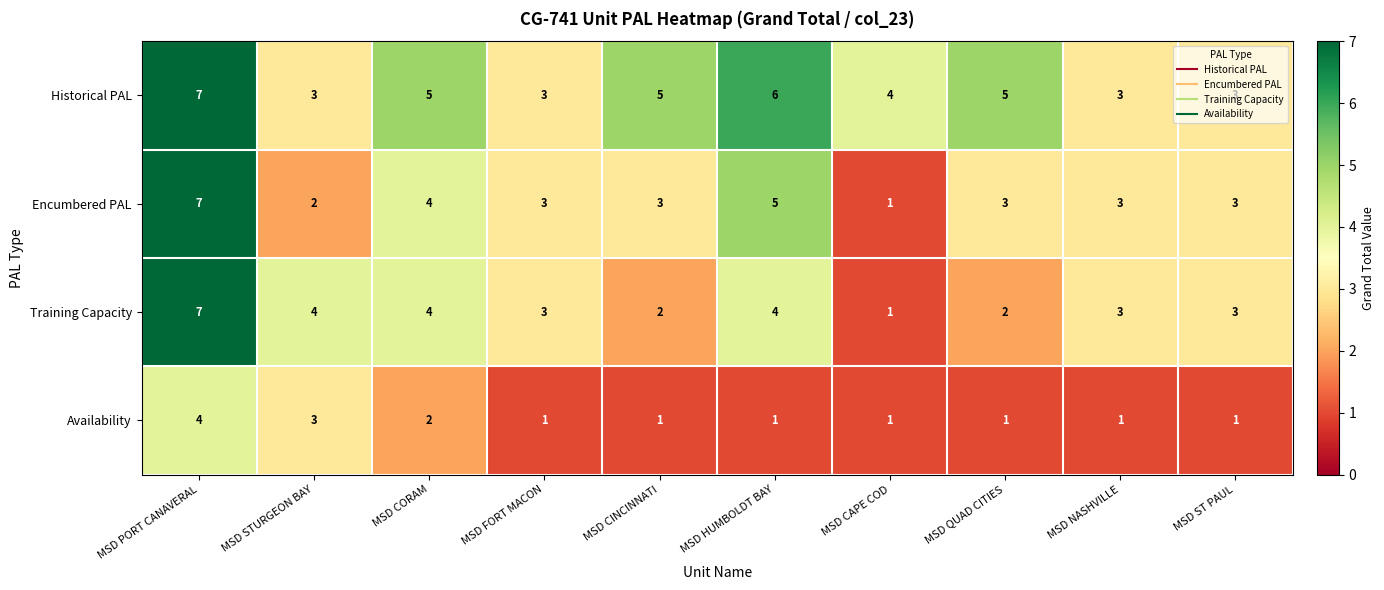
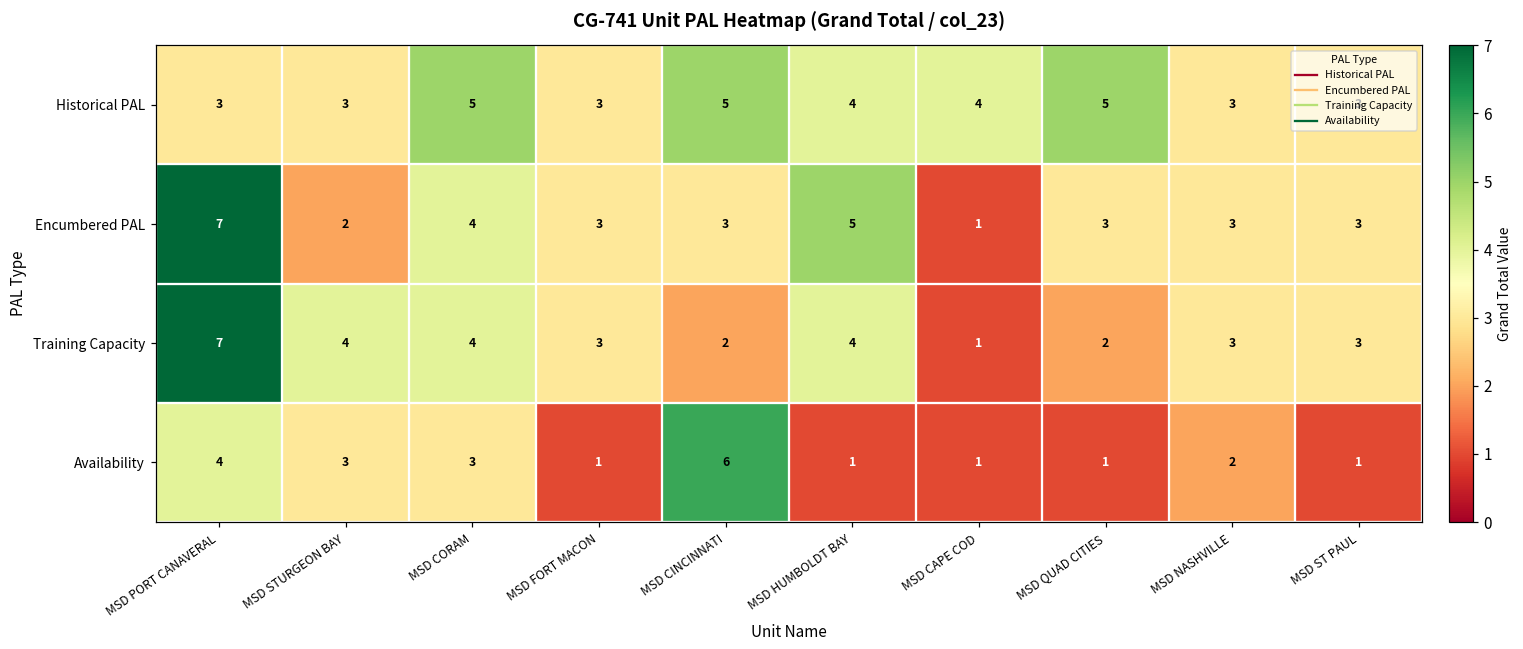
  {
    "Historical PAL": {
-     "MSD PORT CANAVERAL": 7,
+     "MSD PORT CANAVERAL": 3,
      "MSD STURGEON BAY": 3,
      "MSD CORAM": 5,
      "MSD FORT MACON": 3,
      "MSD CINCINNATI": 5,
-     "MSD HUMBOLDT BAY": 6,
+     "MSD HUMBOLDT BAY": 4,
      "MSD CAPE COD": 4,
      "MSD QUAD CITIES": 5,
      "MSD NASHVILLE": 3
    },
    "Encumbered PAL": {
      "MSD PORT CANAVERAL": 7,
      "MSD STURGEON BAY": 2,
      "MSD CORAM": 4,
      "MSD FORT MACON": 3,
      "MSD CINCINNATI": 3,
      "MSD HUMBOLDT BAY": 5,
      "MSD CAPE COD": 1,
      "MSD QUAD CITIES": 3,
      "MSD NASHVILLE": 3,
      "MSD ST PAUL": 3
    },
    "Training Capacity": {
      "MSD PORT CANAVERAL": 7,
      "MSD STURGEON BAY": 4,
      "MSD CORAM": 4,
      "MSD FORT MACON": 3,
      "MSD CINCINNATI": 2,
      "MSD HUMBOLDT BAY": 4,
      "MSD CAPE COD": 1,
      "MSD QUAD CITIES": 2,
      "MSD NASHVILLE": 3,
      "MSD ST PAUL": 3
    },
    "Availability": {
      "MSD PORT CANAVERAL": 4,
      "MSD STURGEON BAY": 3,
-     "MSD CORAM": 2,
+     "MSD CORAM": 3,
      "MSD FORT MACON": 1,
-     "MSD CINCINNATI": 1,
+     "MSD CINCINNATI": 6,
      "MSD HUMBOLDT BAY": 1,
      "MSD CAPE COD": 1,
      "MSD QUAD CITIES": 1,
-     "MSD NASHVILLE": 1,
+     "MSD NASHVILLE": 2,
      "MSD ST PAUL": 1
    }
  }
